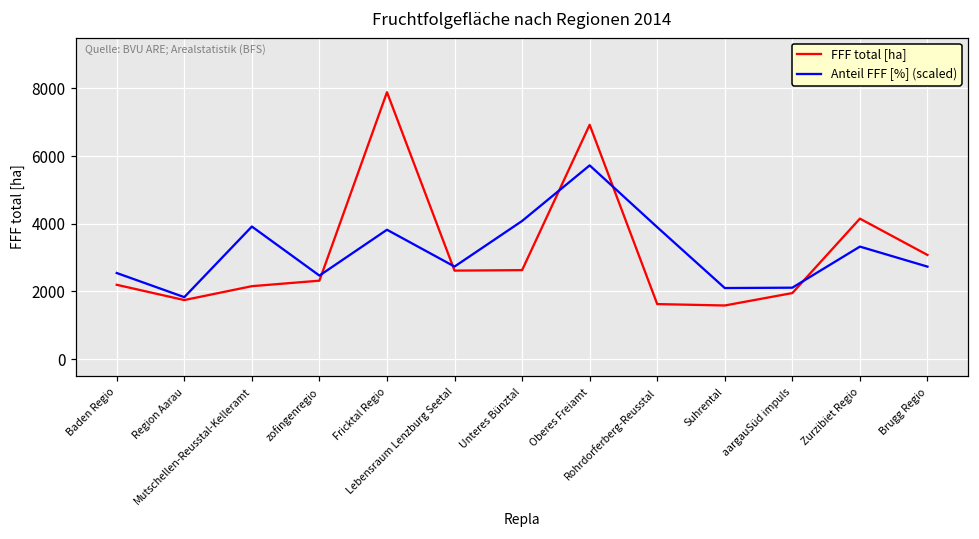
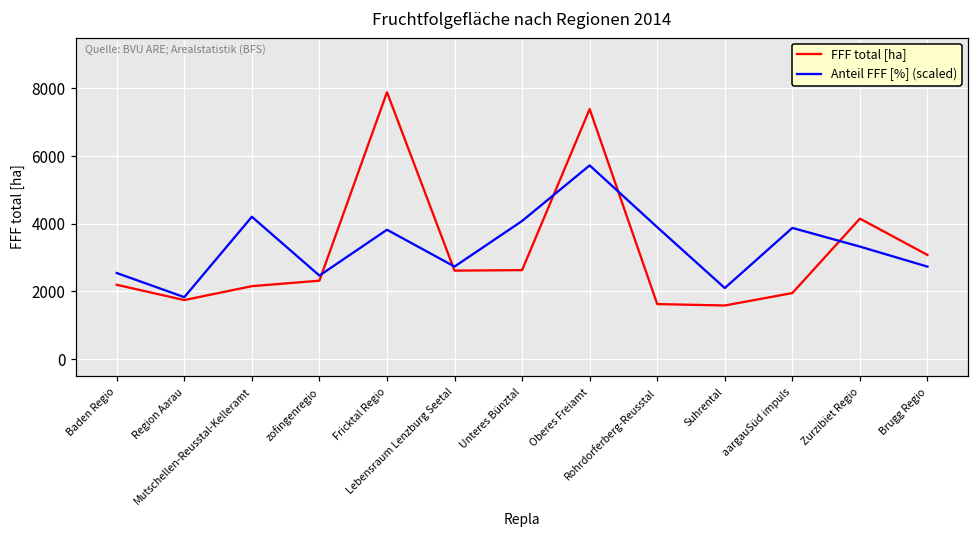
  {
    "FFF total [ha]": {
      "Baden Regio": 2200,
      "Region Aarau": 1700,
      "Mutschellen-Reusstal-Kelleramt": 2200,
      "zofingenregio": 2300,
      "Fricktal Regio": 7900,
      "Lebensraum Lenzburg Seetal": 2600,
      "Unteres Bünztal": 2600,
-     "Oberes Freiamt": 6900,
+     "Oberes Freiamt": 7400,
      "Rohrdorferberg-Reusstal": 1600,
      "Suhrental": 1600,
      "aargauSüd impuls": 2000,
      "Zurzibiet Regio": 4200,
      "Brugg Regio": 3100
    },
    "Anteil FFF [%] (scaled)": {
      "Baden Regio": 2500,
      "Region Aarau": 1800,
-     "Mutschellen-Reusstal-Kelleramt": 3900,
+     "Mutschellen-Reusstal-Kelleramt": 4200,
      "zofingenregio": 2500,
      "Fricktal Regio": 3800,
      "Lebensraum Lenzburg Seetal": 2700,
      "Unteres Bünztal": 4100,
      "Oberes Freiamt": 5700,
      "Rohrdorferberg-Reusstal": 3900,
      "Suhrental": 2100,
-     "aargauSüd impuls": 2100,
+     "aargauSüd impuls": 3900,
      "Zurzibiet Regio": 3300,
      "Brugg Regio": 2700
    }
  }
